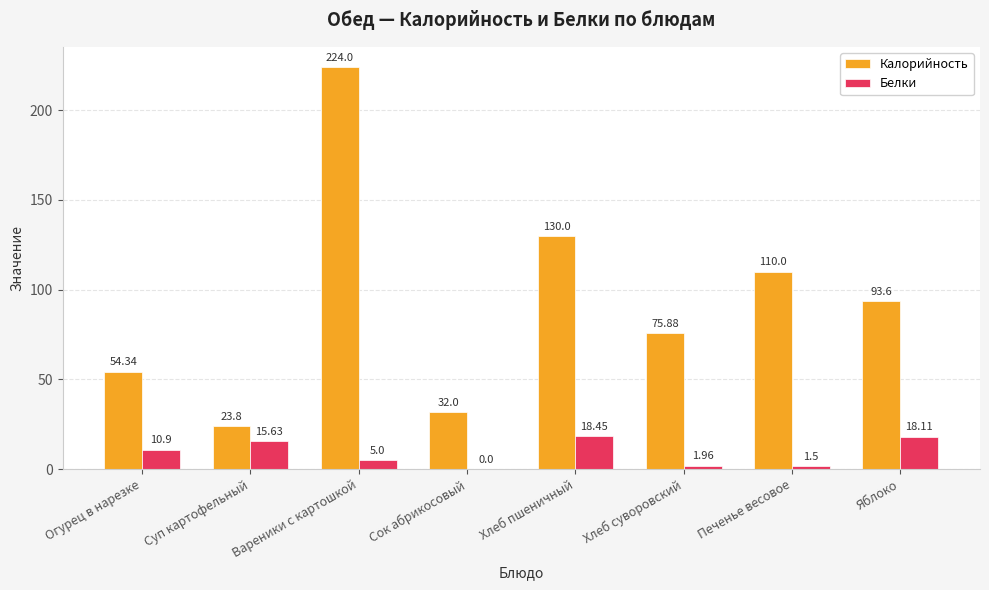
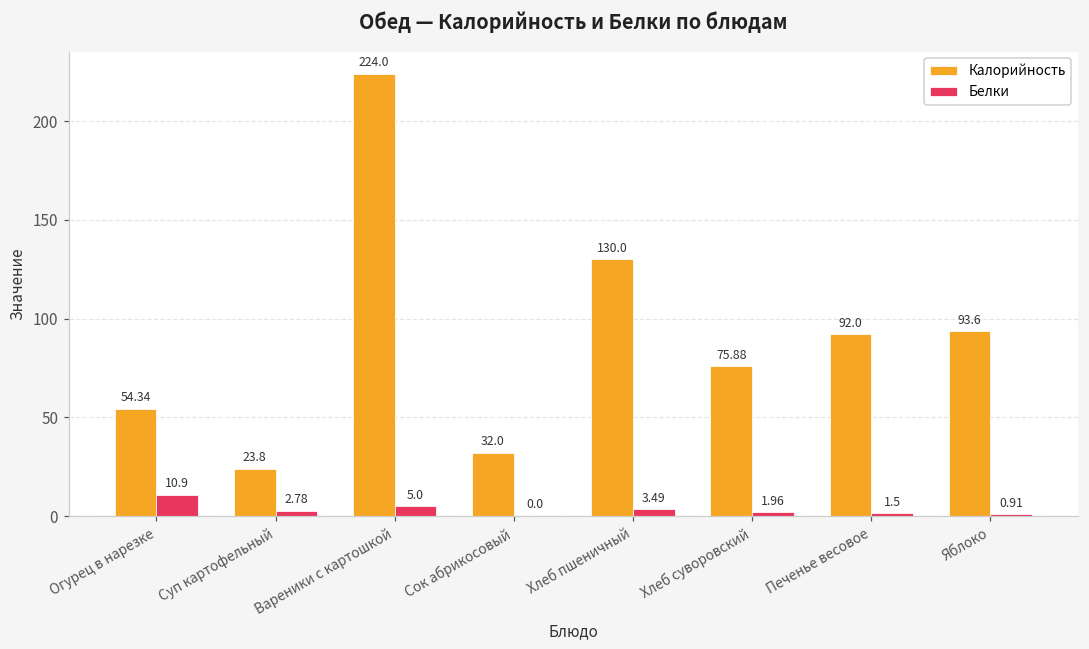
  {
    "Калорийность": {
      "Огурец в нарезке": 54.34,
      "Суп картофельный": 23.8,
      "Вареники с картошкой": 224.0,
      "Сок абрикосовый": 32.0,
      "Хлеб пшеничный": 130.0,
      "Хлеб суворовский": 75.88,
-     "Печенье весовое": 110.0,
+     "Печенье весовое": 92.0,
      "Яблоко": 93.6
    },
    "Белки": {
      "Огурец в нарезке": 10.9,
-     "Суп картофельный": 15.63,
+     "Суп картофельный": 2.78,
      "Вареники с картошкой": 5.0,
      "Сок абрикосовый": 0.0,
-     "Хлеб пшеничный": 18.45,
+     "Хлеб пшеничный": 3.49,
      "Хлеб суворовский": 1.96,
      "Печенье весовое": 1.5,
-     "Яблоко": 18.11
+     "Яблоко": 0.91
    }
  }
